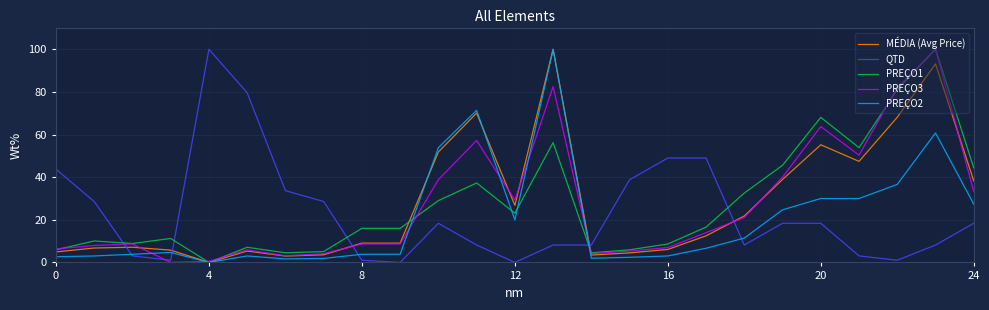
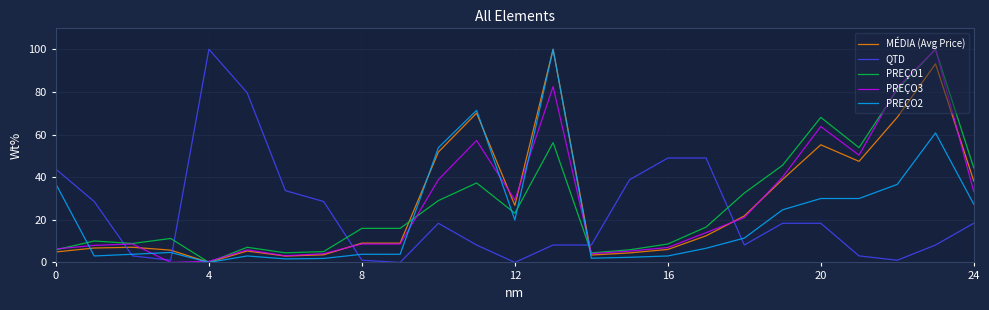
  {
    "QTD": {
      "0": 44
    },
    "PREÇO2": {
-     "0": 3
+     "0": 37
    }
  }
